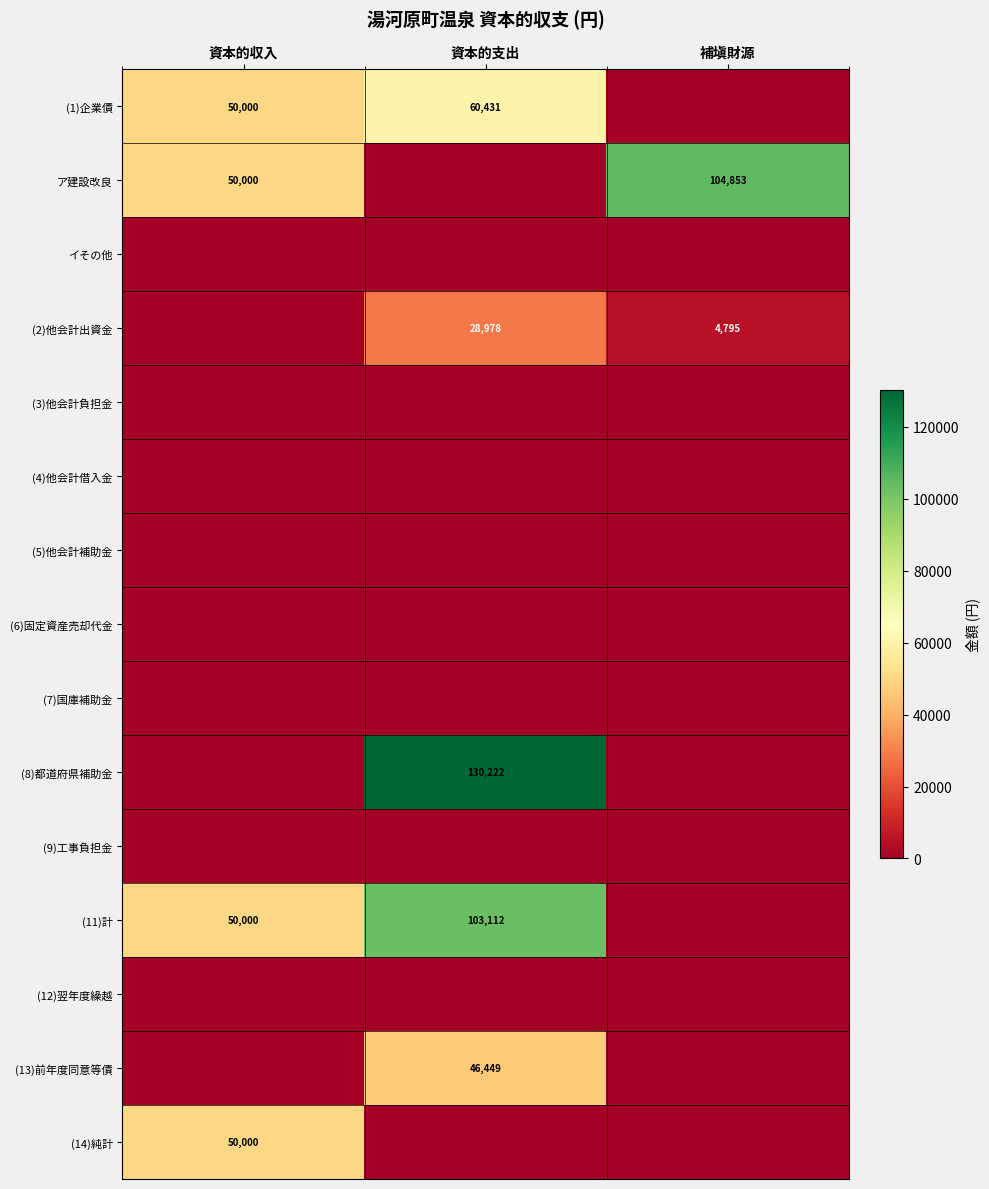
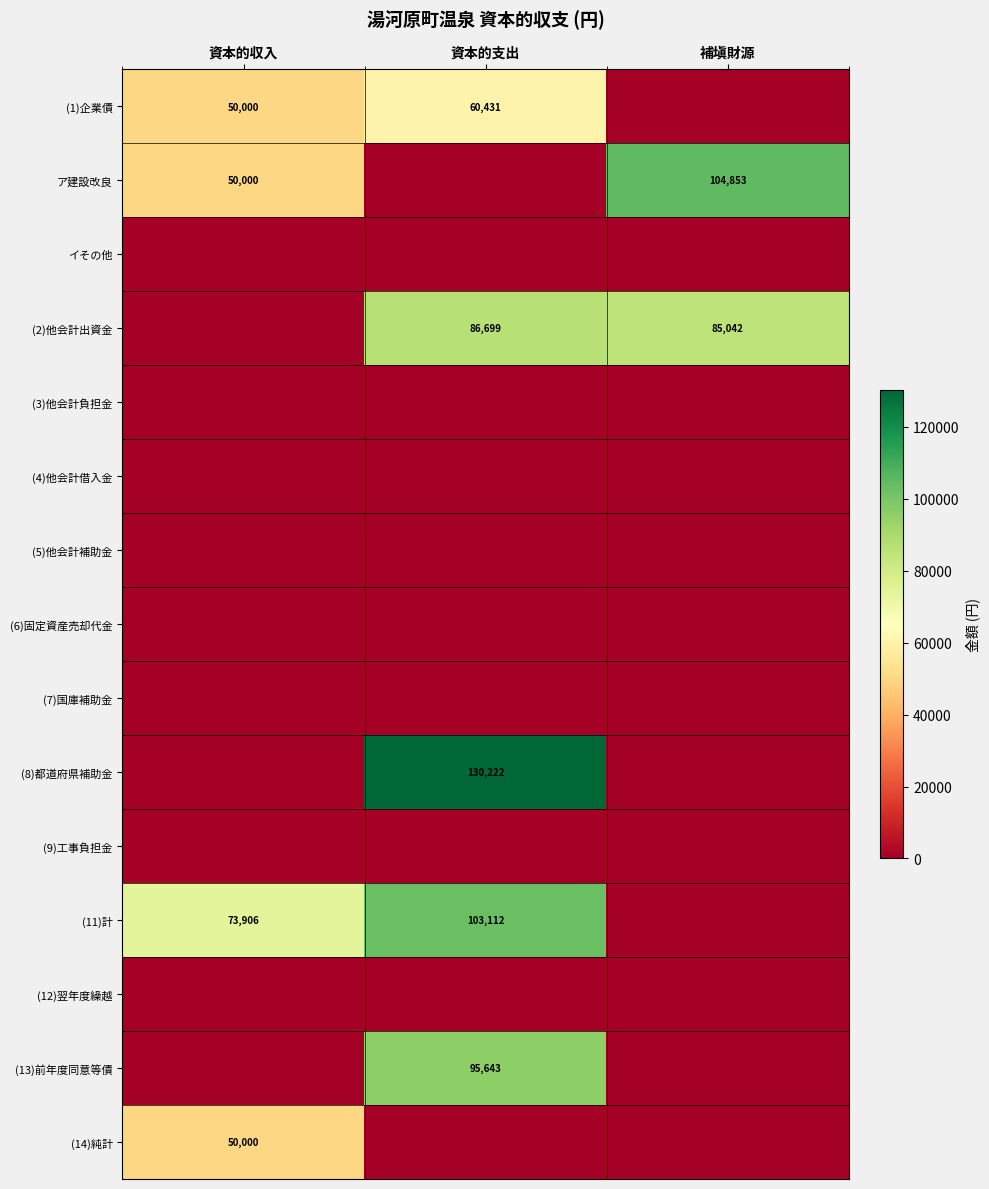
  {
    "(1)企業債": {
      "資本的収入": "50,000",
      "資本的支出": "60,431"
    },
    "ア建設改良": {
      "資本的収入": "50,000",
      "補塡財源": "104,853"
    },
    "(2)他会計出資金": {
-     "資本的支出": "28,978",
-     "補塡財源": "4,795"
+     "資本的支出": "86,699",
+     "補塡財源": "85,042"
    },
    "(8)都道府県補助金": {
      "資本的支出": "130,222"
    },
    "(11)計": {
-     "資本的収入": "50,000",
+     "資本的収入": "73,906",
      "資本的支出": "103,112"
    },
    "(13)前年度同意等債": {
-     "資本的支出": "46,449"
+     "資本的支出": "95,643"
    },
    "(14)純計": {
      "資本的収入": "50,000"
    }
  }
